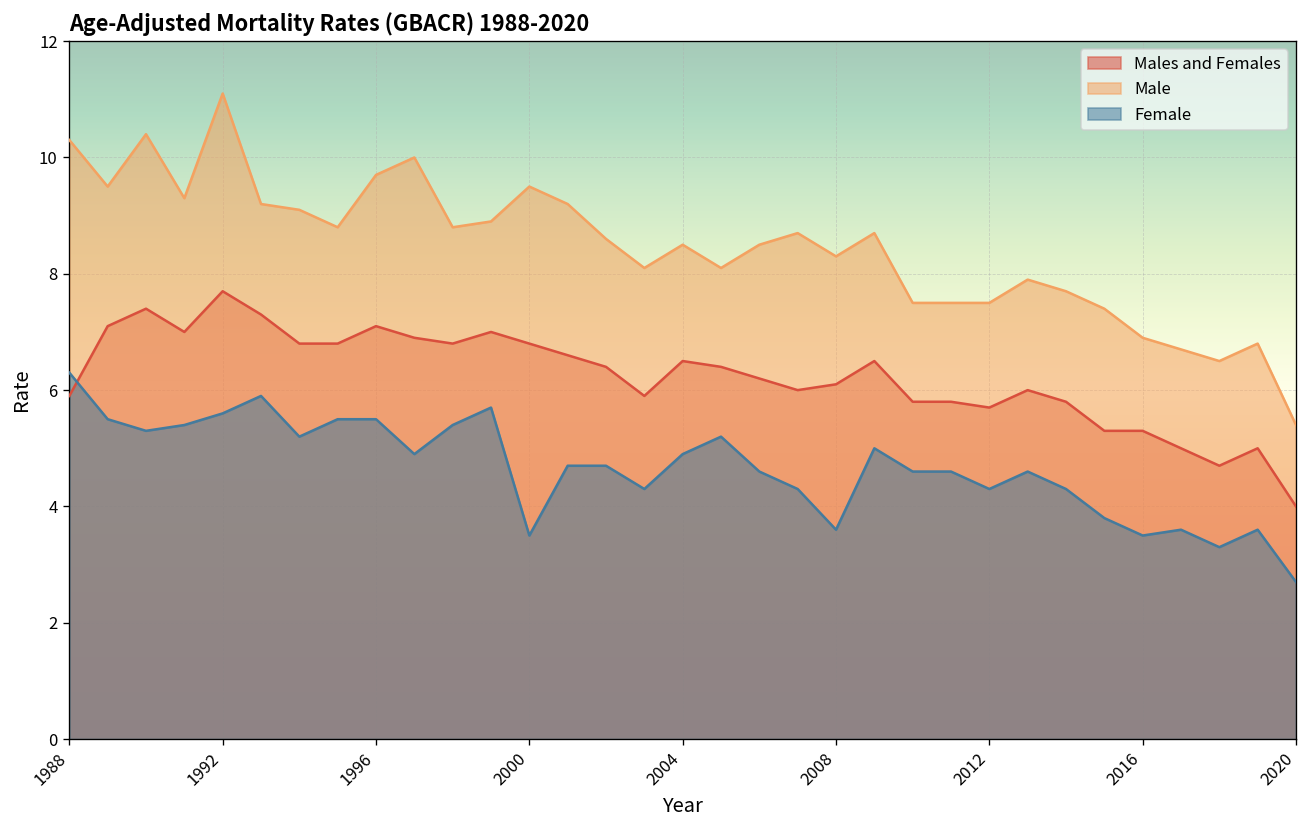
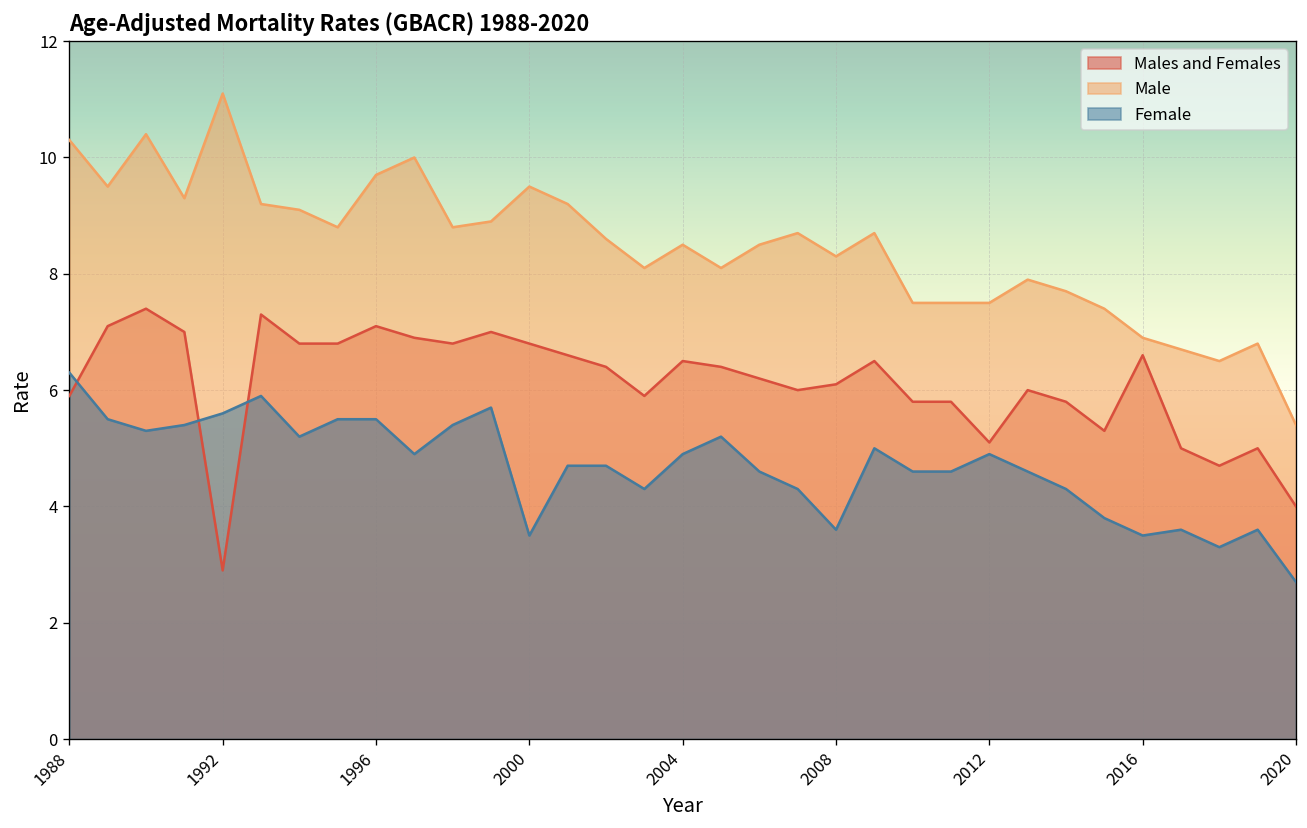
  {
    "Males and Females": {
      "1988": 5.9,
-     "1992": 7.7,
+     "1992": 2.9,
      "1996": 7.1,
      "2000": 6.8,
      "2004": 6.5,
      "2008": 6.1,
-     "2012": 5.7,
-     "2016": 5.3,
+     "2012": 5.1,
+     "2016": 6.6,
      "2020": 4.0
    },
    "Male": {
      "1988": 10.3,
      "1992": 11.1,
      "1996": 9.7,
      "2000": 9.5,
      "2004": 8.5,
      "2008": 8.3,
      "2012": 7.5,
      "2016": 6.9,
      "2020": 5.4
    },
    "Female": {
      "1988": 6.3,
      "1992": 5.6,
      "1996": 5.5,
      "2000": 3.5,
      "2004": 4.9,
      "2008": 3.6,
-     "2012": 4.3,
+     "2012": 4.9,
      "2016": 3.5,
      "2020": 2.7
    }
  }
